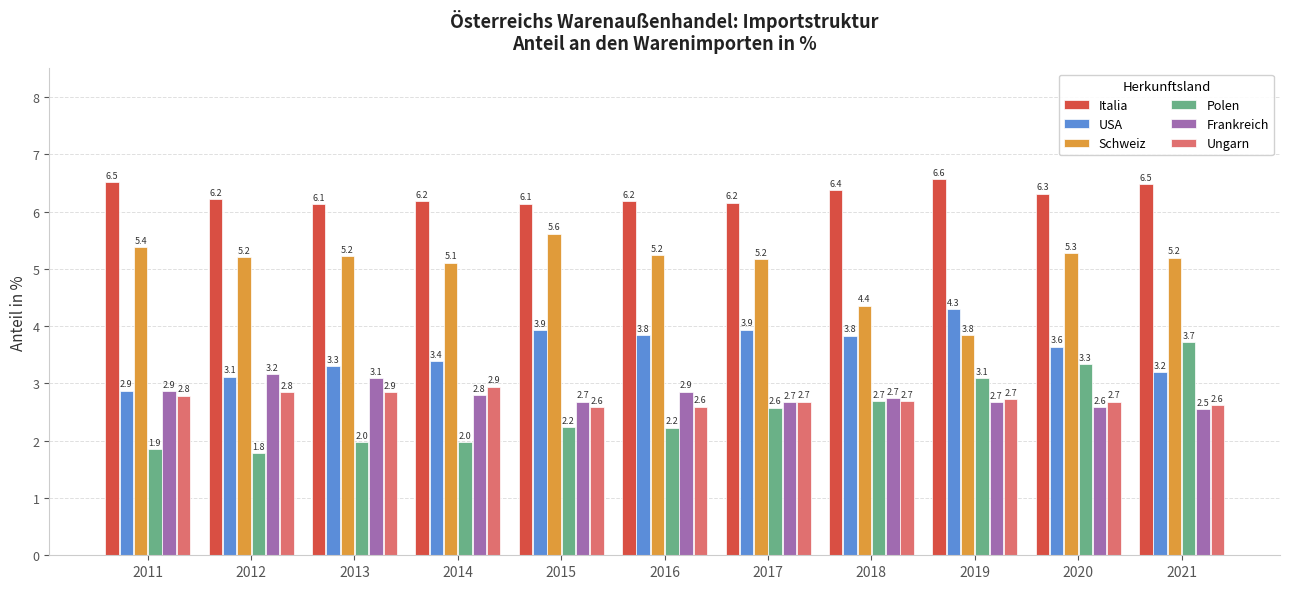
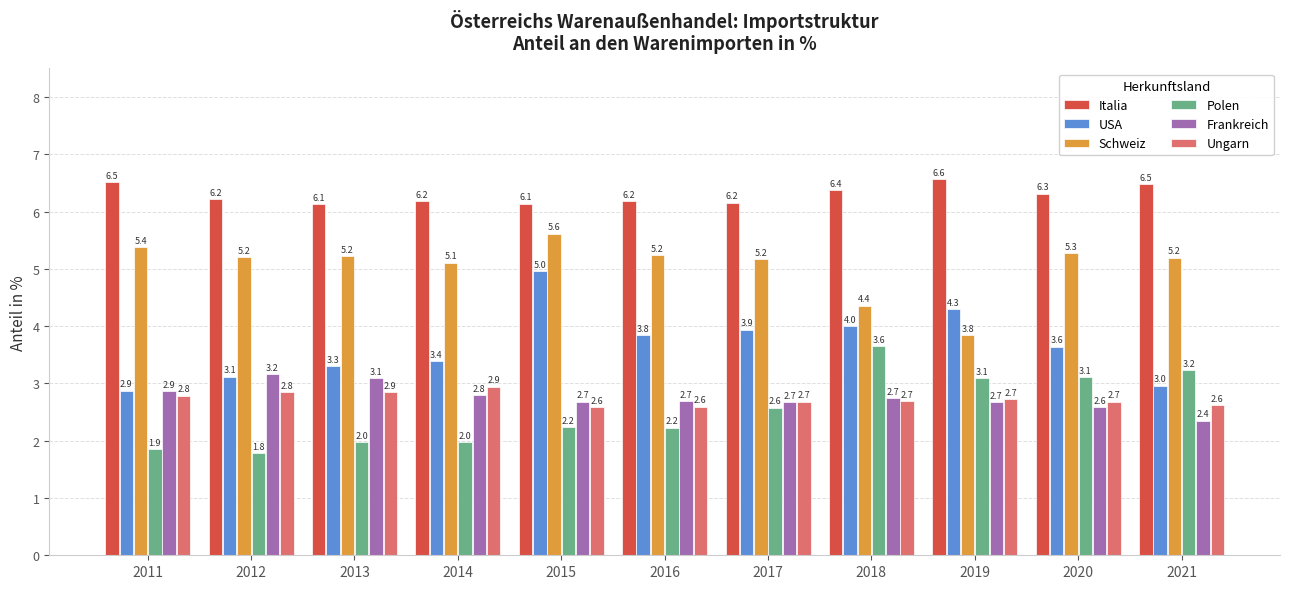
  {
    "USA": {
      "2011": 2.9,
      "2012": 3.1,
      "2013": 3.3,
      "2014": 3.4,
-     "2015": 3.9,
+     "2015": 5.0,
      "2016": 3.8,
      "2017": 3.9,
-     "2018": 3.8,
+     "2018": 4.0,
      "2019": 4.3,
      "2020": 3.6,
-     "2021": 3.2
+     "2021": 3.0
    },
    "Schweiz": {
      "2011": 5.4,
      "2012": 5.2,
      "2013": 5.2,
      "2014": 5.1,
      "2015": 5.6,
      "2016": 5.2,
      "2017": 5.2,
      "2018": 4.4,
      "2019": 3.8,
      "2020": 5.3,
      "2021": 5.2
    },
    "Polen": {
      "2011": 1.9,
      "2012": 1.8,
      "2013": 2.0,
      "2014": 2.0,
      "2015": 2.2,
      "2016": 2.2,
      "2017": 2.6,
-     "2018": 2.7,
+     "2018": 3.6,
      "2019": 3.1,
-     "2020": 3.3,
-     "2021": 3.7
+     "2020": 3.1,
+     "2021": 3.2
    },
    "Frankreich": {
      "2011": 2.9,
      "2012": 3.2,
      "2013": 3.1,
      "2014": 2.8,
      "2015": 2.7,
-     "2016": 2.9,
+     "2016": 2.7,
      "2017": 2.7,
      "2018": 2.7,
      "2019": 2.7,
      "2020": 2.6,
-     "2021": 2.5
+     "2021": 2.4
    }
  }
